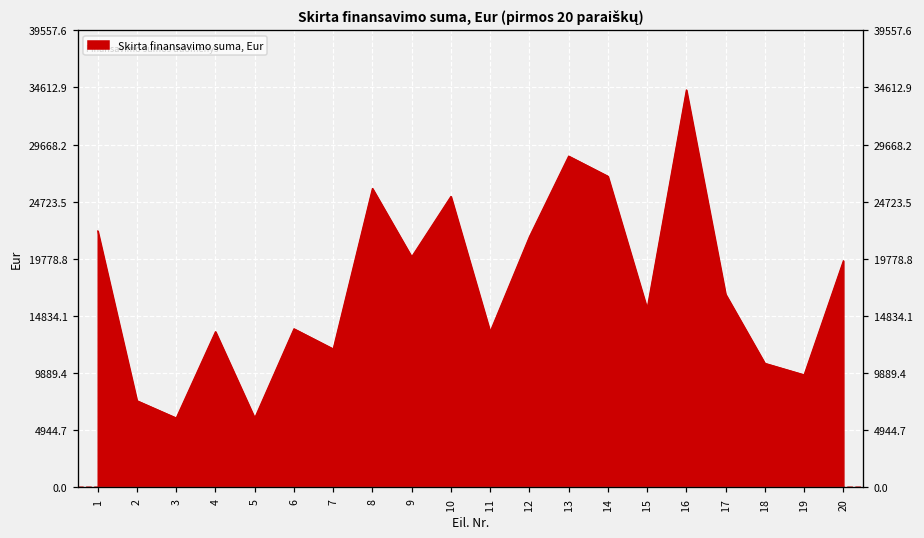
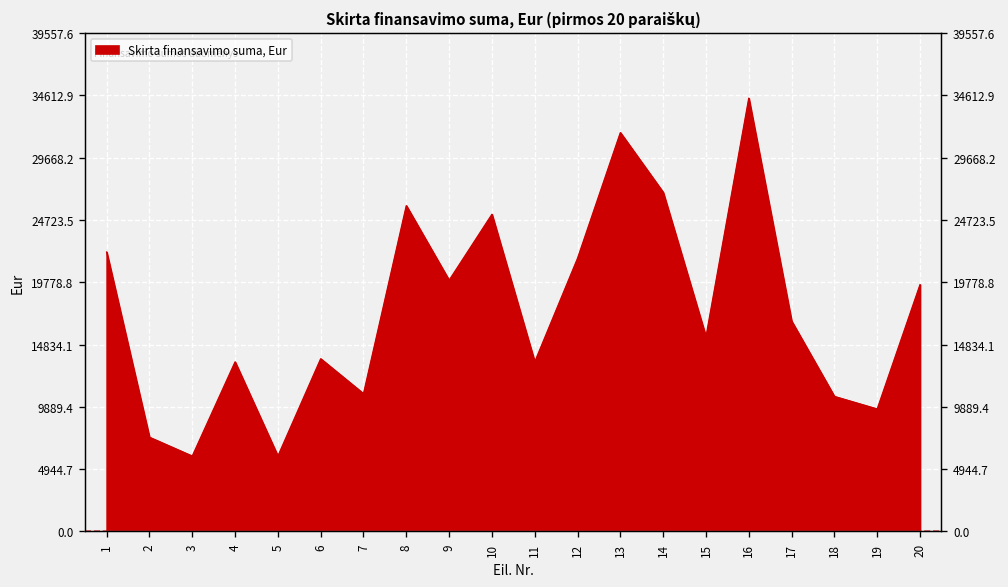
  {
    "1": 22200,
    "2": 7500,
    "3": 6000,
    "4": 13500,
    "5": 6000,
    "6": 13700,
-   "7": 12000,
+   "7": 10900,
    "8": 25900,
    "9": 19900,
    "10": 25200,
    "11": 13500,
    "12": 21700,
-   "13": 28700,
+   "13": 31700,
    "14": 26900,
    "15": 15500,
    "16": 34400,
    "17": 16700,
    "18": 10700,
    "19": 9700,
    "20": 19600
  }
